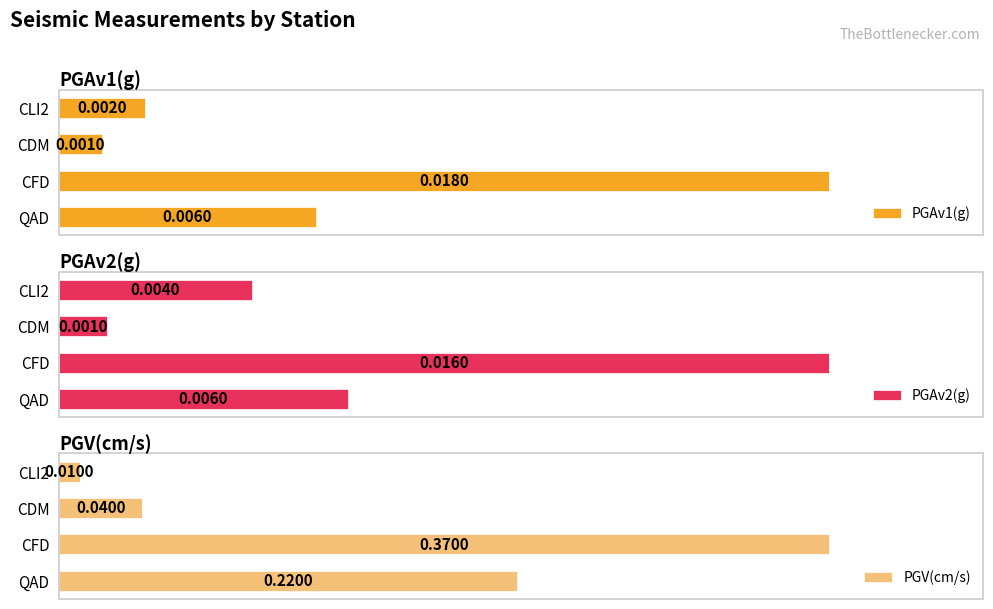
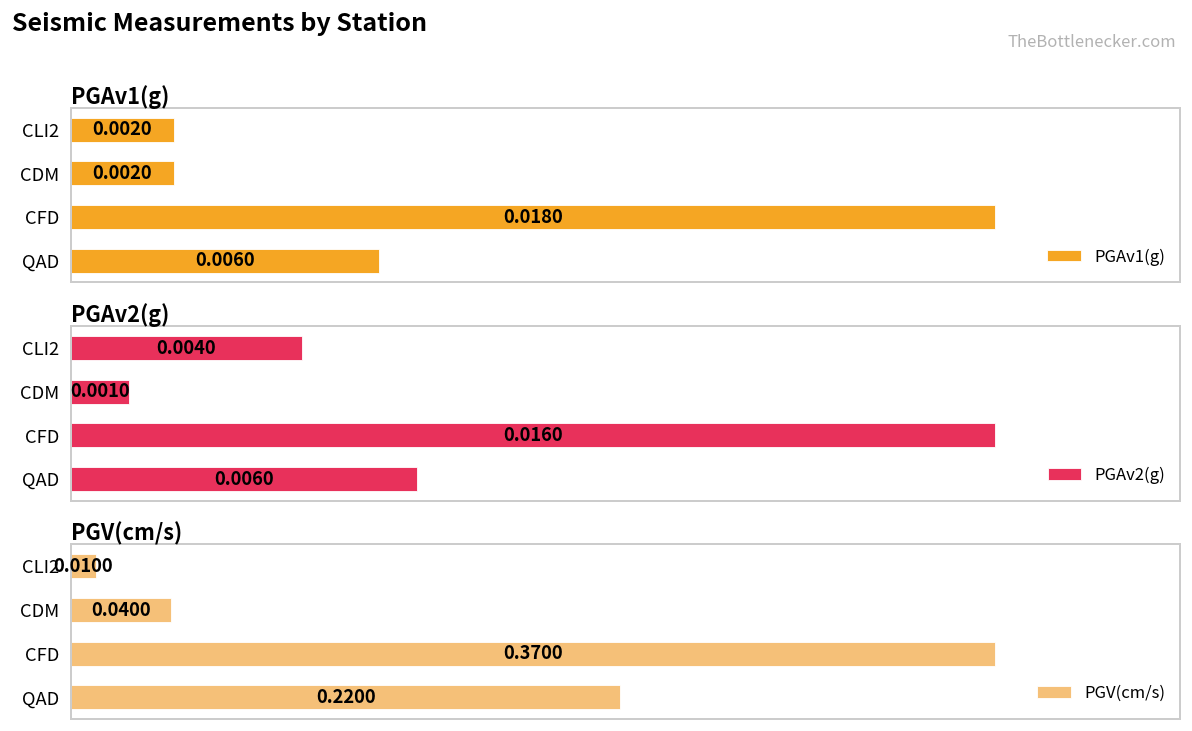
  {
    "PGAv1(g)": {
      "CLI2": 0.0020,
-     "CDM": 0.0010,
+     "CDM": 0.0020,
      "CFD": 0.0180,
      "QAD": 0.0060
    },
    "PGAv2(g)": {
      "CLI2": 0.0040,
      "CDM": 0.0010,
      "CFD": 0.0160,
      "QAD": 0.0060
    },
    "PGV(cm/s)": {
      "CLI2": 0.0100,
      "CDM": 0.0400,
      "CFD": 0.3700,
      "QAD": 0.2200
    }
  }
